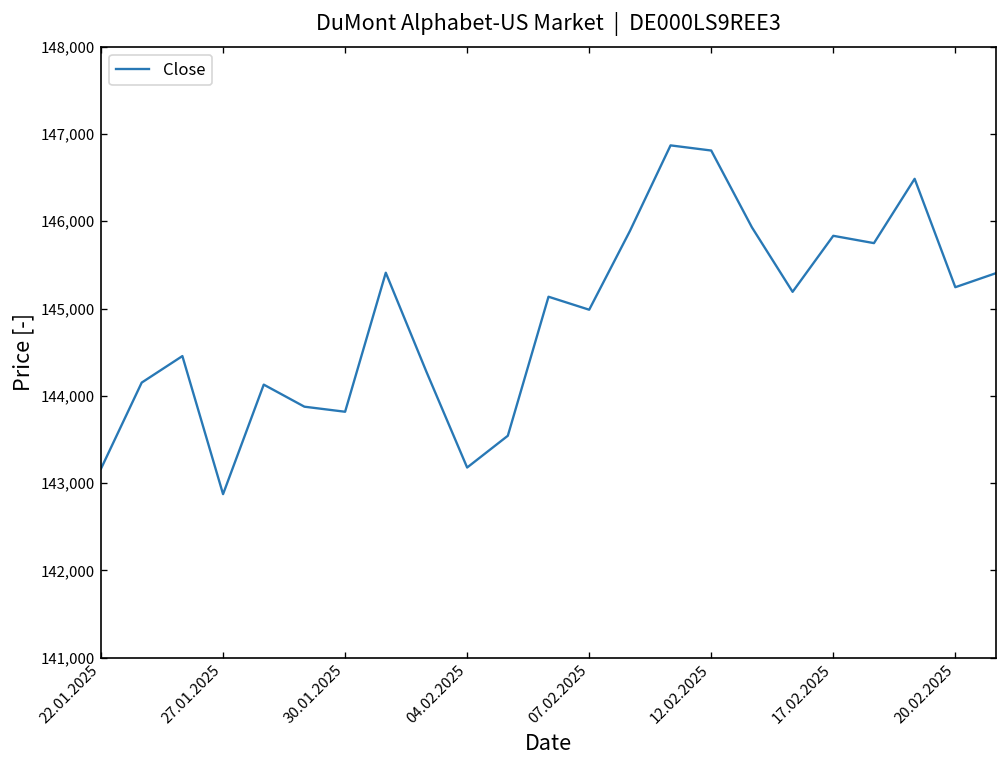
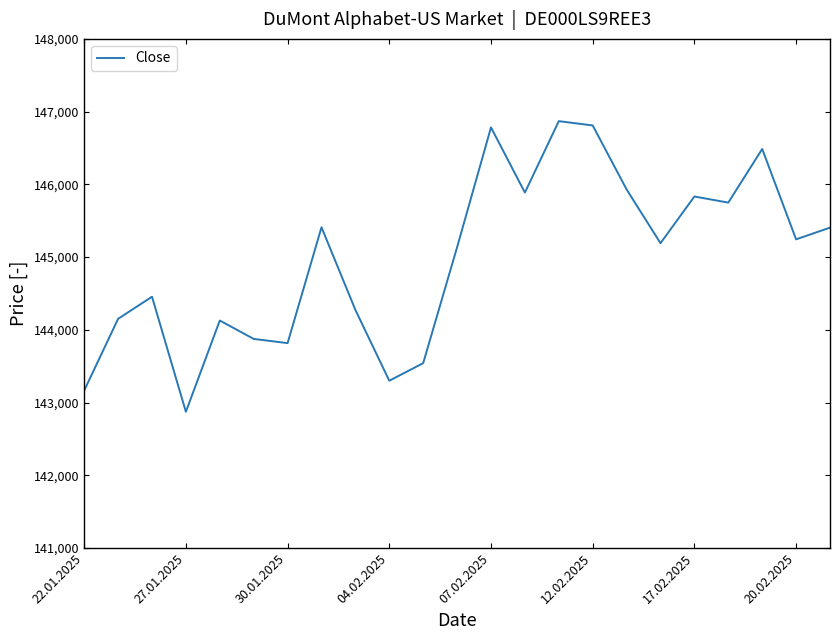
  {
    "22.01.2025": "143,200",
    "27.01.2025": "142,900",
    "30.01.2025": "143,800",
-   "04.02.2025": "143,200",
-   "07.02.2025": "145,000",
+   "04.02.2025": "143,300",
+   "07.02.2025": "146,800",
    "12.02.2025": "146,800",
    "17.02.2025": "145,800",
    "20.02.2025": "145,200"
  }
